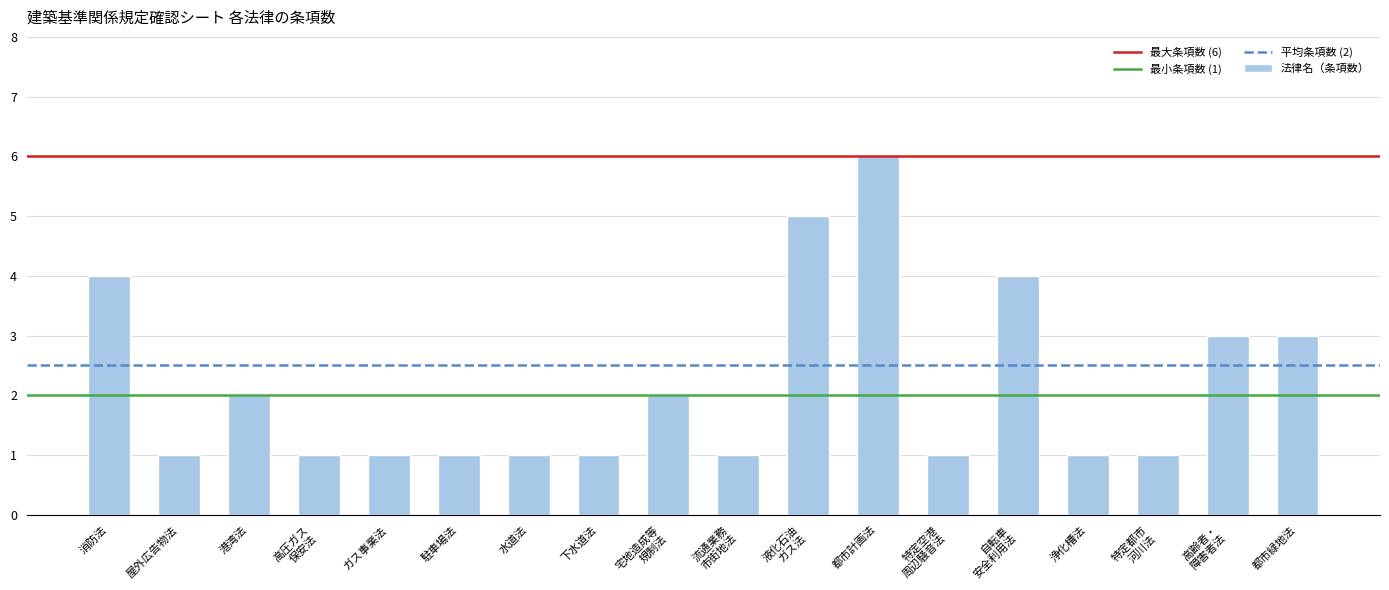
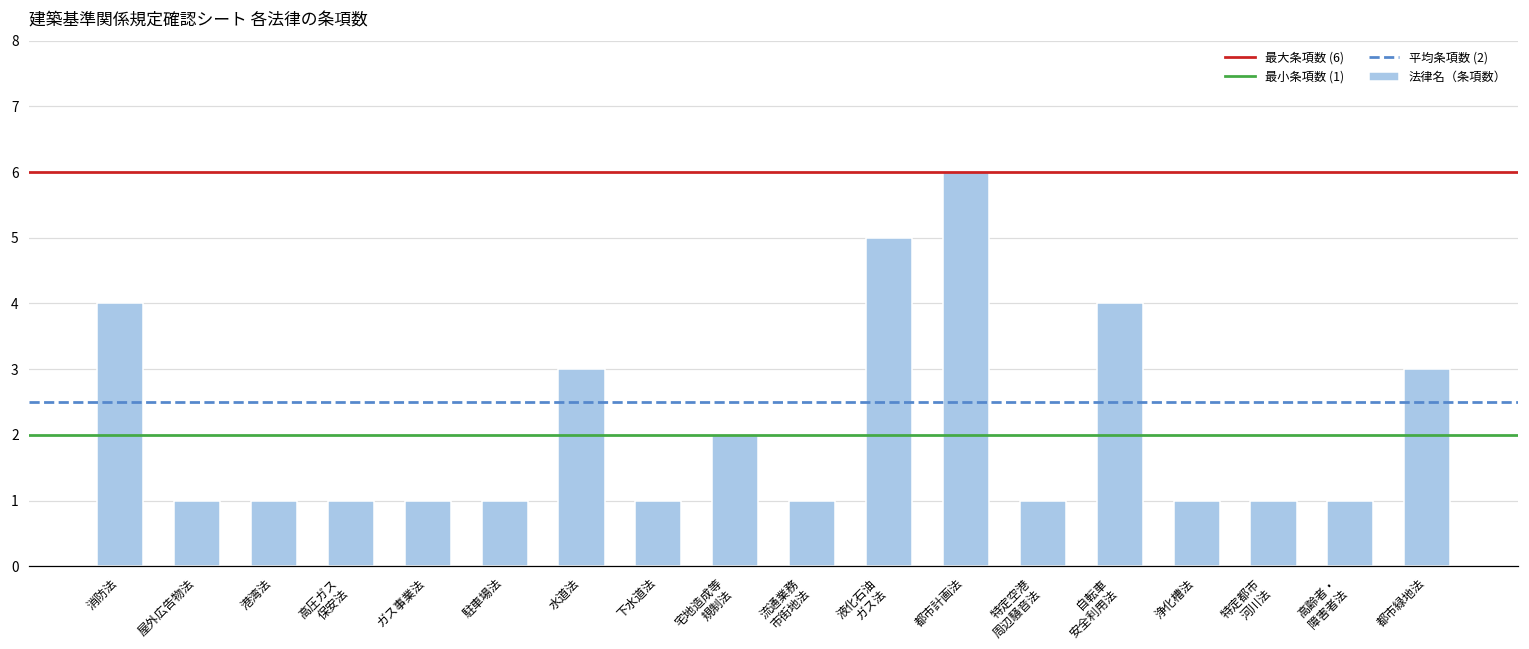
  {
    "消防法": 4,
    "屋外広告物法": 1,
-   "港湾法": 2,
+   "港湾法": 1,
    "高圧ガス 保安法": 1,
    "ガス事業法": 1,
    "駐車場法": 1,
-   "水道法": 1,
+   "水道法": 3,
    "下水道法": 1,
    "宅地造成等 規制法": 2,
    "流通業務 市街地法": 1,
    "液化石油 ガス法": 5,
    "都市計画法": 6,
    "特定空港 周辺騒音法": 1,
    "自転車 安全利用法": 4,
    "浄化槽法": 1,
    "特定都市 河川法": 1,
-   "高齢者・ 障害者法": 3,
+   "高齢者・ 障害者法": 1,
    "都市緑地法": 3
  }
